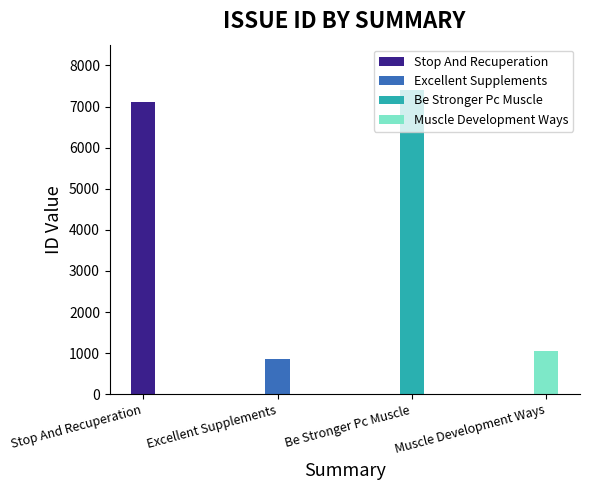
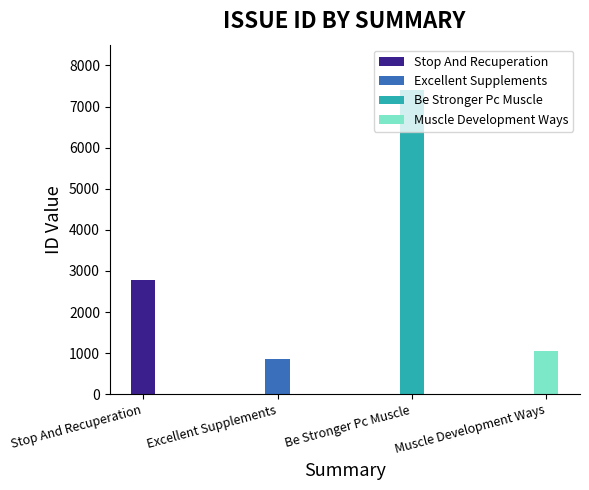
  {
-   "Stop And Recuperation": 7100,
+   "Stop And Recuperation": 2800,
    "Excellent Supplements": 800,
    "Muscle Development Ways": 1000
  }
